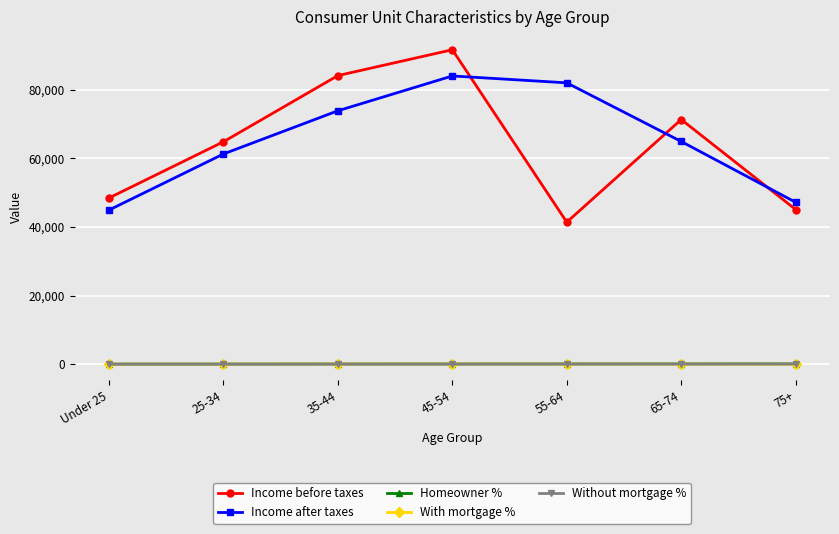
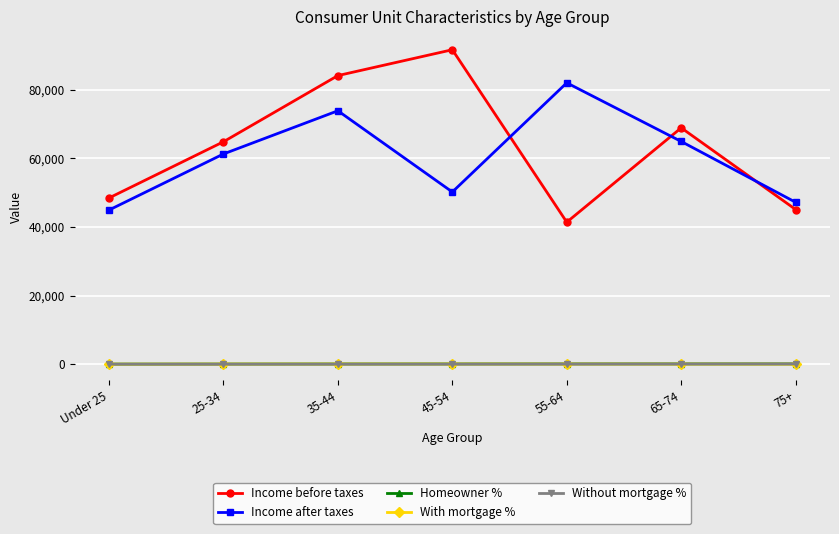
  {
    "Income before taxes": {
      "Under 25": "48,000",
      "25-34": "65,000",
      "35-44": "84,000",
      "45-54": "92,000",
      "55-64": "41,000",
-     "65-74": "71,000",
+     "65-74": "69,000",
      "75+": "45,000"
    },
    "Income after taxes": {
      "Under 25": "45,000",
      "25-34": "61,000",
      "35-44": "74,000",
-     "45-54": "84,000",
+     "45-54": "50,000",
      "55-64": "82,000",
      "65-74": "65,000",
      "75+": "47,000"
    },
    "Without mortgage %": {
      "Under 25": "0",
      "25-34": "0",
      "35-44": "0",
      "45-54": "0",
      "55-64": "0",
      "65-74": "0",
      "75+": "0"
    }
  }
